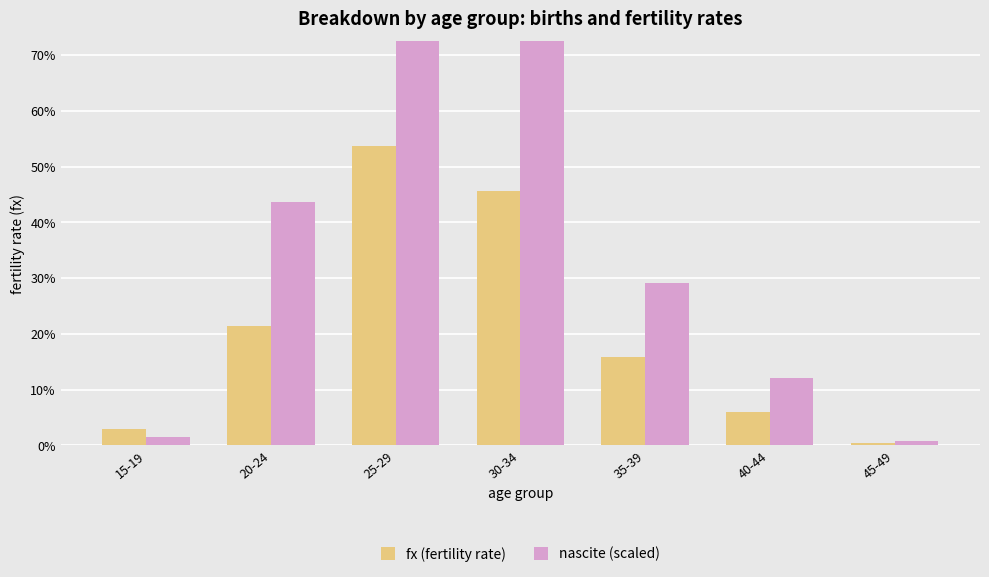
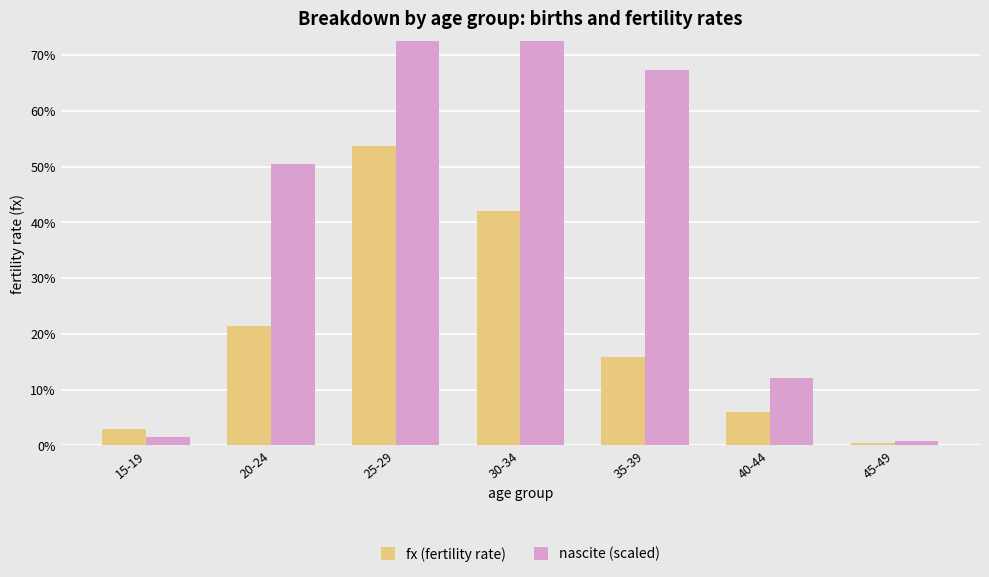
  {
    "fx (fertility rate)": {
      "15-19": "3%",
      "20-24": "21%",
      "25-29": "54%",
-     "30-34": "46%",
+     "30-34": "42%",
      "35-39": "16%",
      "40-44": "6%",
      "45-49": "0%"
    },
    "nascite (scaled)": {
      "15-19": "1%",
-     "20-24": "44%",
-     "35-39": "29%",
+     "20-24": "51%",
+     "35-39": "67%",
      "40-44": "12%",
      "45-49": "1%"
    }
  }
